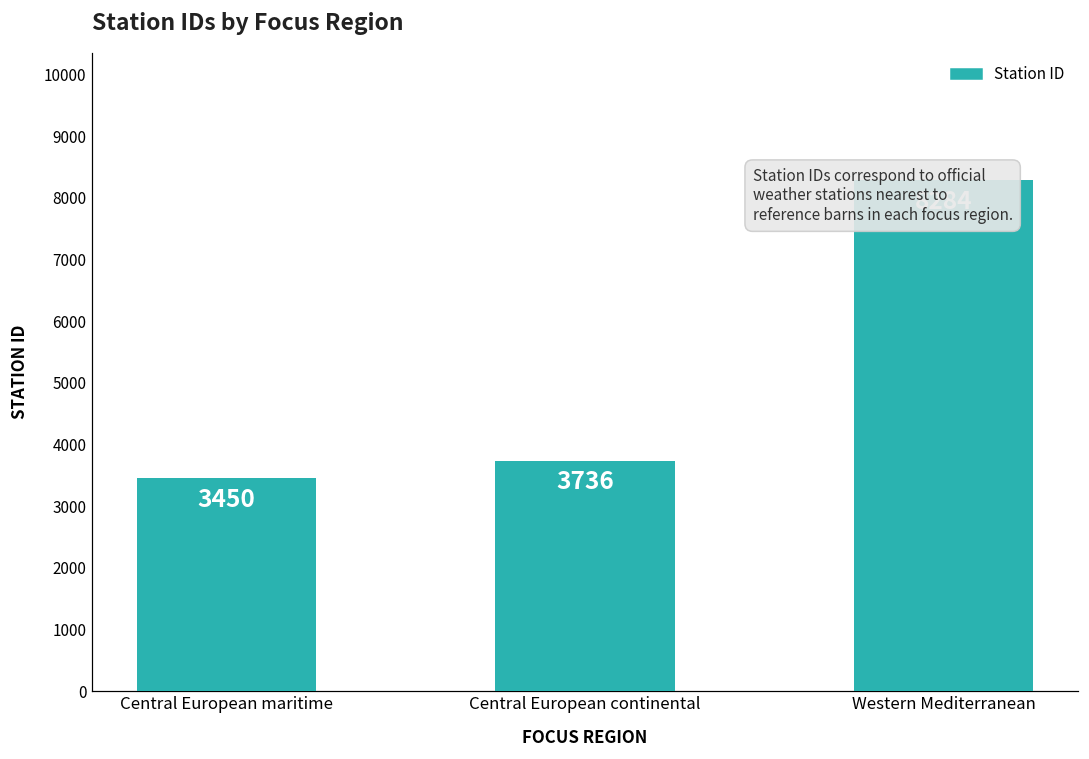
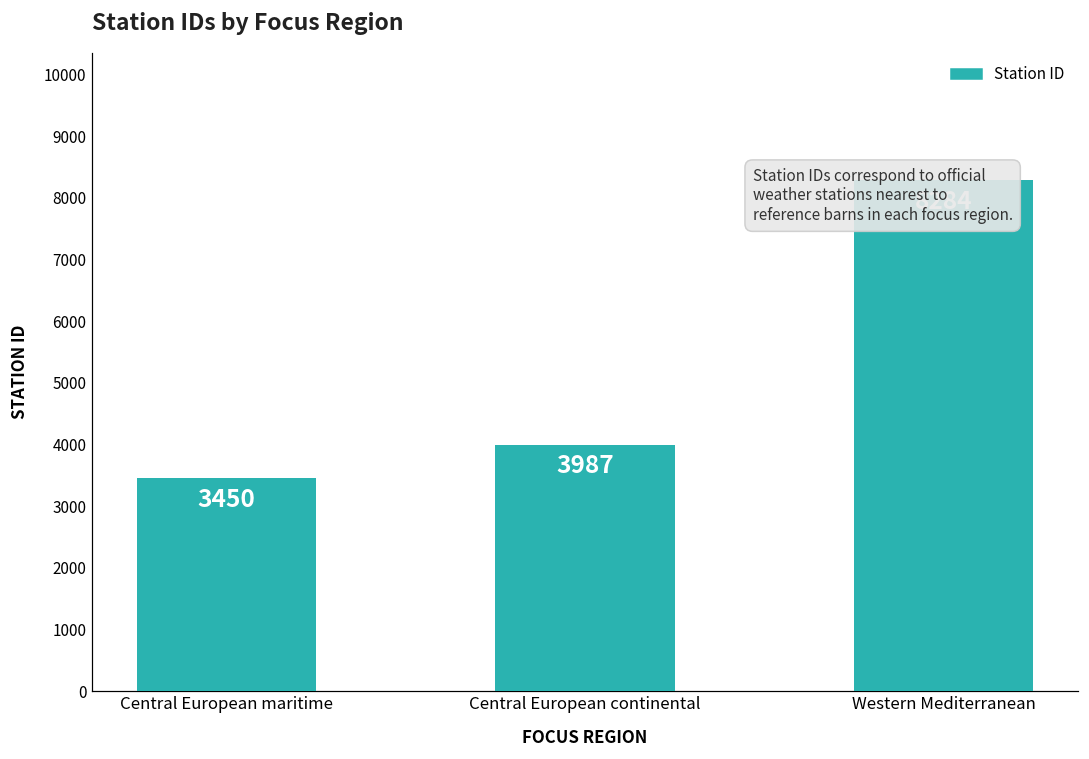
  {
    "Central European maritime": 3450,
-   "Central European continental": 3736
+   "Central European continental": 3987
  }
